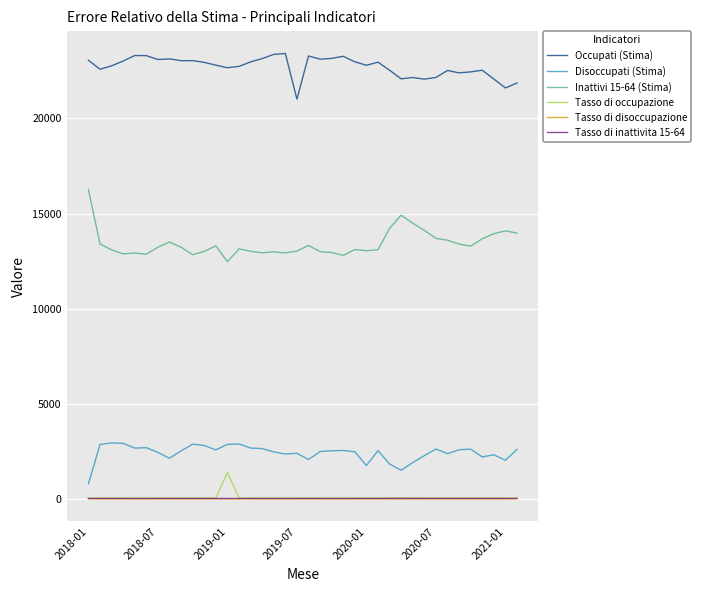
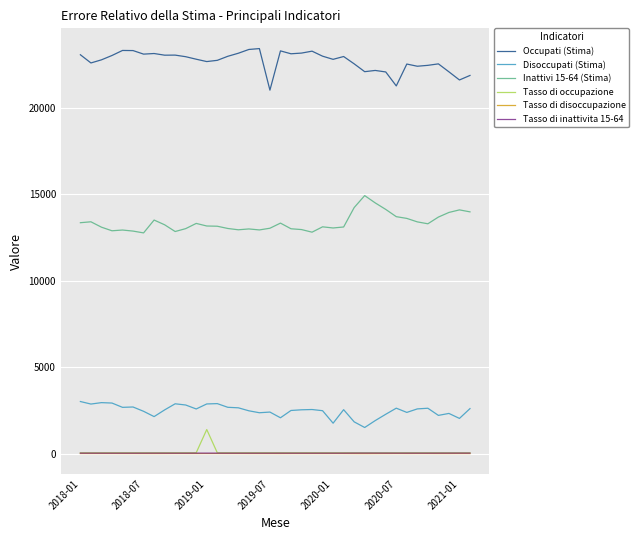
  {
    "Occupati (Stima)": {
      "2018-01": 23100,
      "2018-07": 23100,
      "2019-01": 22700,
      "2019-07": 21000,
      "2020-01": 22800,
-     "2020-07": 22100,
+     "2020-07": 21300,
      "2021-01": 21600
    },
    "Disoccupati (Stima)": {
-     "2018-01": 800,
+     "2018-01": 3000,
      "2018-07": 2500,
      "2019-01": 2900,
      "2019-07": 2400,
      "2020-01": 1800,
      "2020-07": 2600,
      "2021-01": 2000
    },
    "Inattivi 15-64 (Stima)": {
-     "2018-01": 16300,
-     "2018-07": 13200,
-     "2019-01": 12500,
+     "2018-01": 13300,
+     "2018-07": 12800,
+     "2019-01": 13200,
      "2019-07": 13000,
      "2020-01": 13000,
      "2020-07": 13700,
      "2021-01": 14100
    },
    "Tasso di occupazione": {
      "2019-01": 1400
    }
  }
